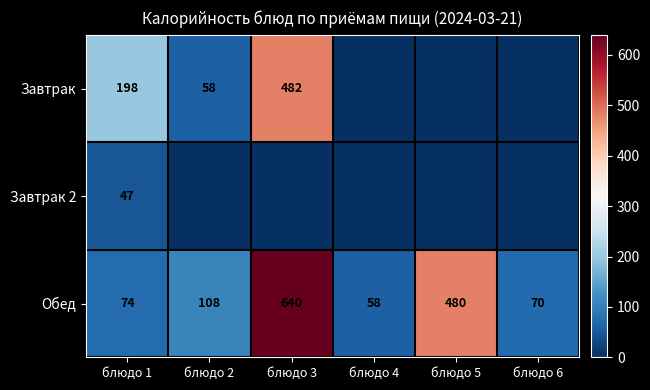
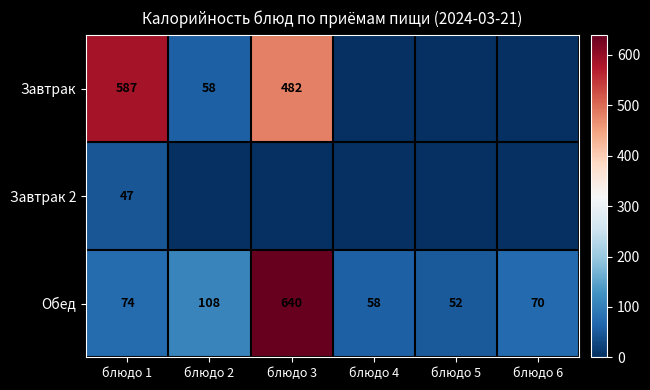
  {
    "Завтрак": {
-     "блюдо 1": 198,
+     "блюдо 1": 587,
      "блюдо 2": 58,
      "блюдо 3": 482
    },
    "Завтрак 2": {
      "блюдо 1": 47
    },
    "Обед": {
      "блюдо 1": 74,
      "блюдо 2": 108,
      "блюдо 3": 640,
      "блюдо 4": 58,
-     "блюдо 5": 480,
+     "блюдо 5": 52,
      "блюдо 6": 70
    }
  }
